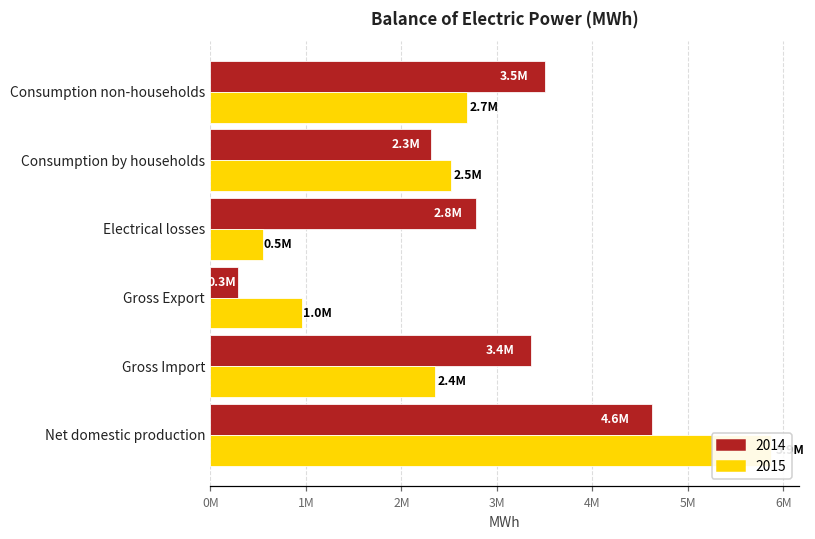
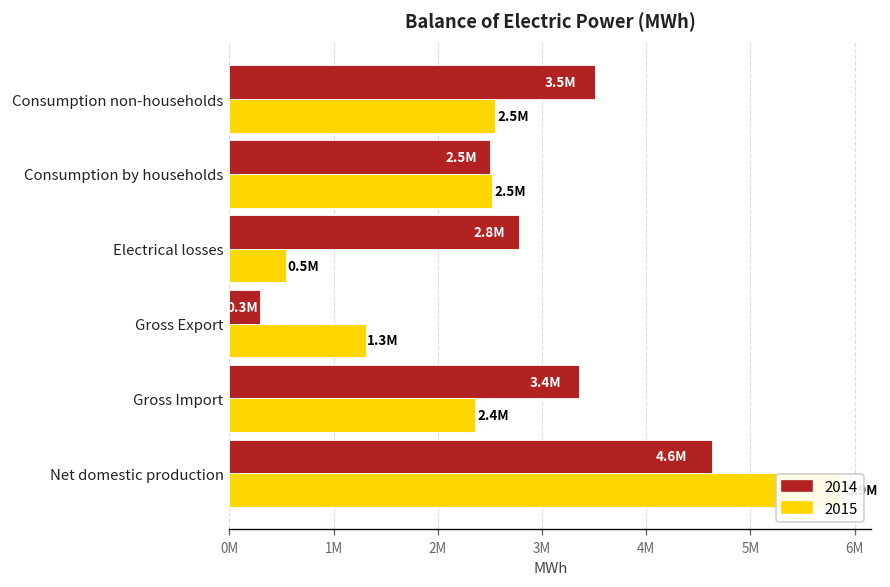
  {
    "2014": {
      "Consumption non-households": "3.5M",
-     "Consumption by households": "2.3M",
+     "Consumption by households": "2.5M",
      "Electrical losses": "2.8M",
      "Gross Export": "0.3M",
      "Gross Import": "3.4M",
      "Net domestic production": "4.6M"
    },
    "2015": {
-     "Consumption non-households": "2.7M",
+     "Consumption non-households": "2.5M",
      "Consumption by households": "2.5M",
      "Electrical losses": "0.5M",
-     "Gross Export": "1.0M",
+     "Gross Export": "1.3M",
      "Gross Import": "2.4M"
    }
  }
